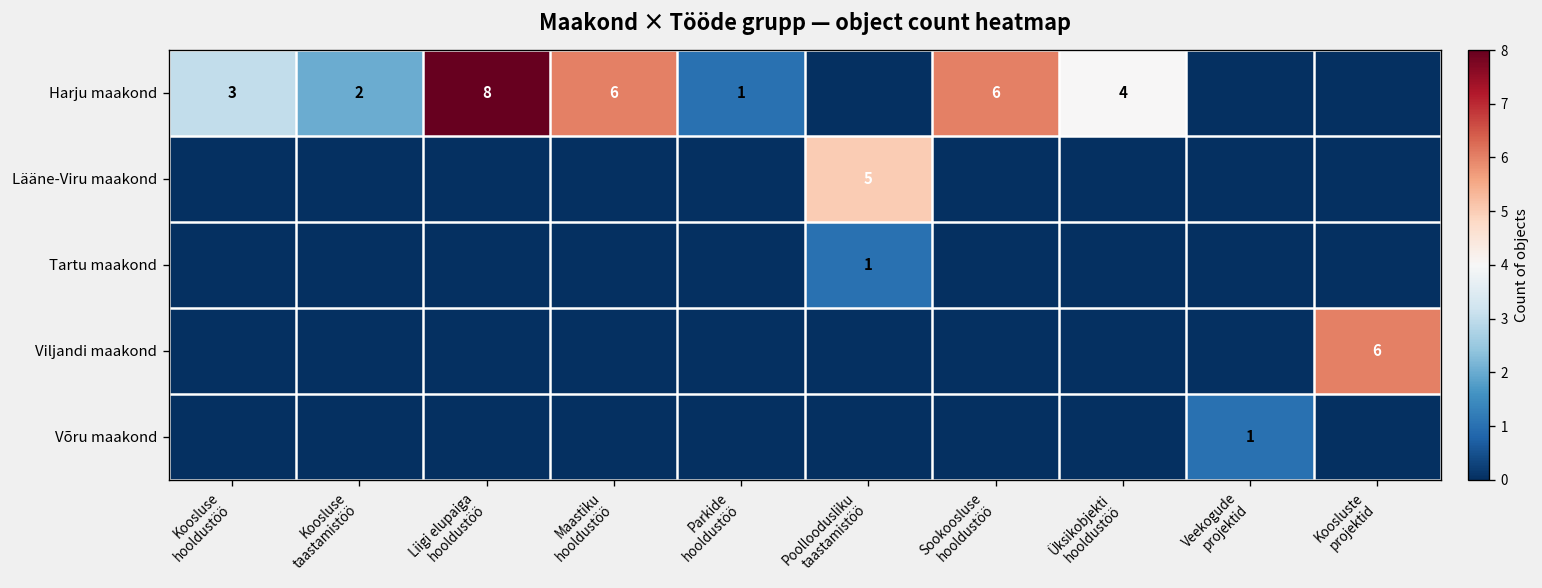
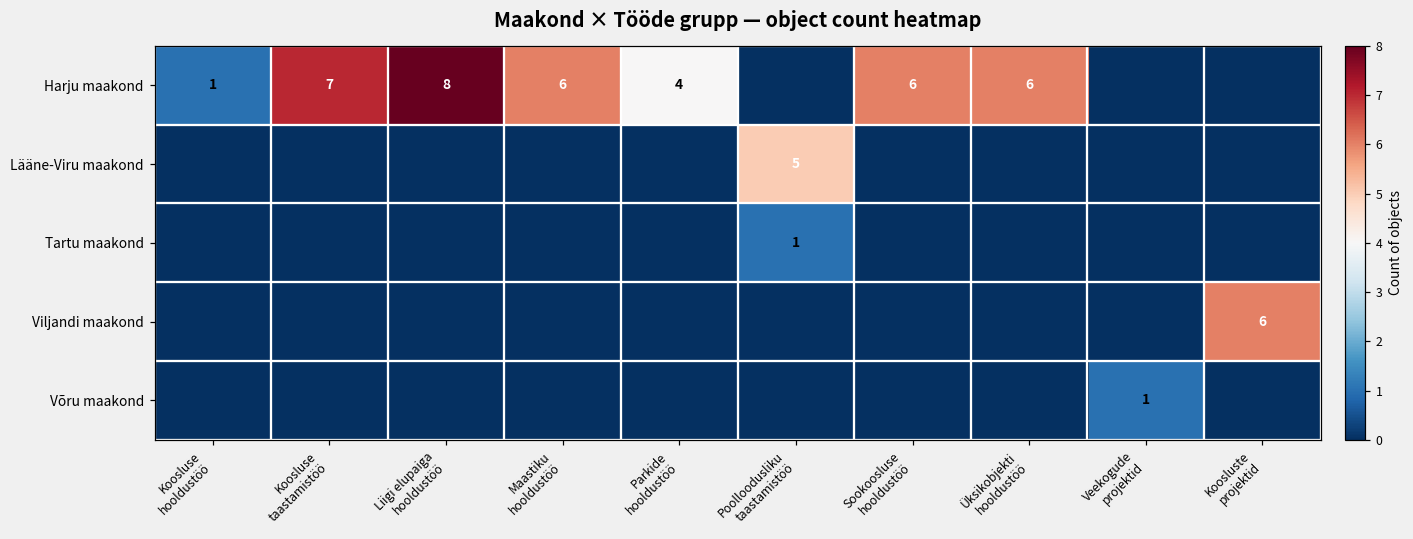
  {
    "Harju maakond": {
-     "Koosluse hooldustöö": 3,
-     "Koosluse taastamistöö": 2,
+     "Koosluse hooldustöö": 1,
+     "Koosluse taastamistöö": 7,
      "Liigi elupaiga hooldustöö": 8,
      "Maastiku hooldustöö": 6,
-     "Parkide hooldustöö": 1,
+     "Parkide hooldustöö": 4,
      "Sookoosluse hooldustöö": 6,
-     "Üksikobjekti hooldustöö": 4
+     "Üksikobjekti hooldustöö": 6
    },
    "Lääne-Viru maakond": {
      "Poolloodusliku taastamistöö": 5
    },
    "Tartu maakond": {
      "Poolloodusliku taastamistöö": 1
    },
    "Viljandi maakond": {
      "Koosluste projektid": 6
    },
    "Võru maakond": {
      "Veekogude projektid": 1
    }
  }
